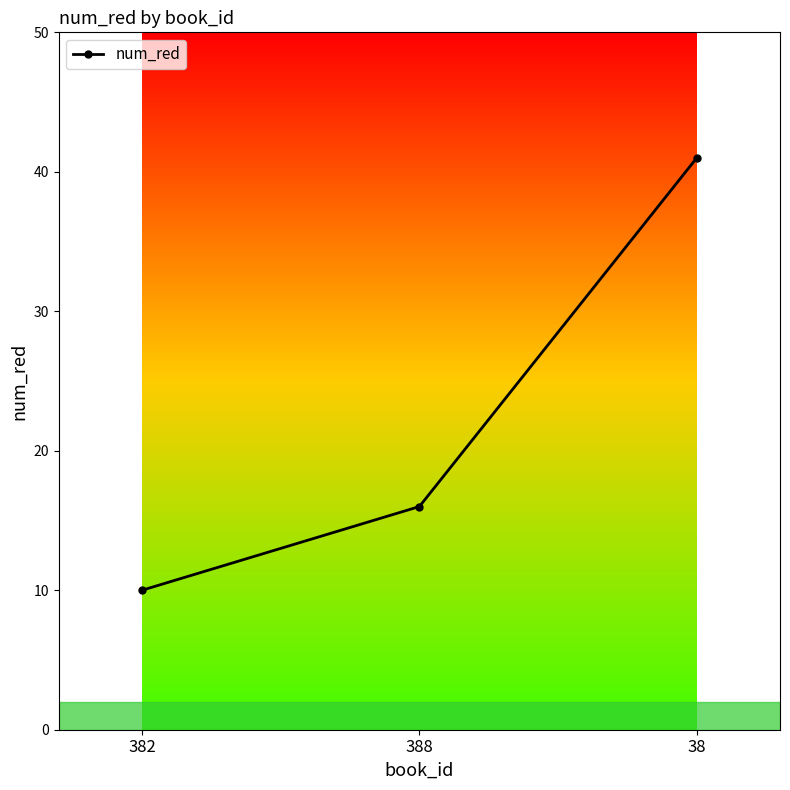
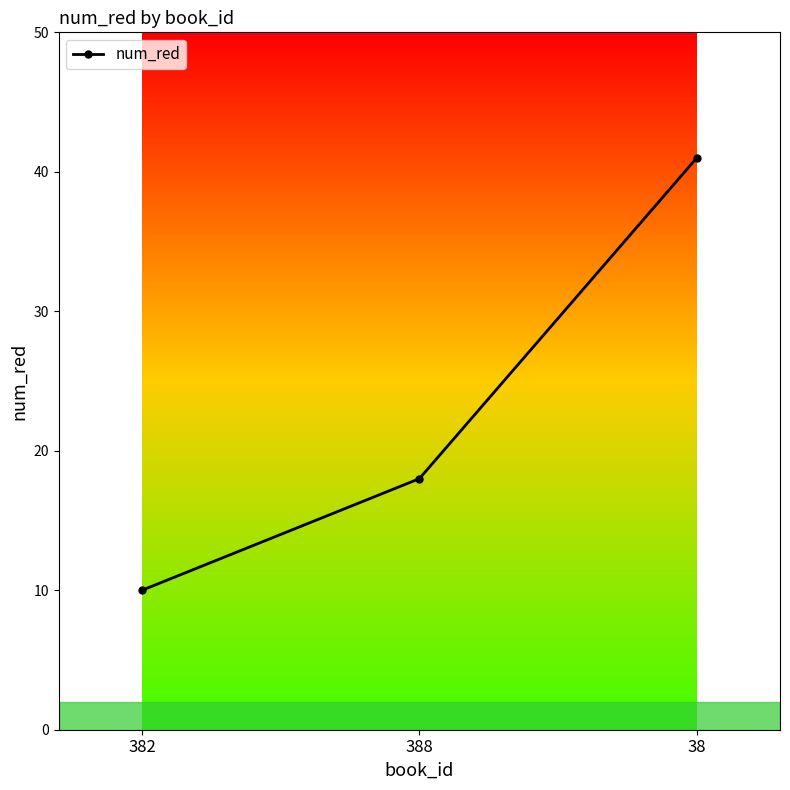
  {
    "382": 10,
-   "388": 16,
+   "388": 18,
    "38": 41
  }
